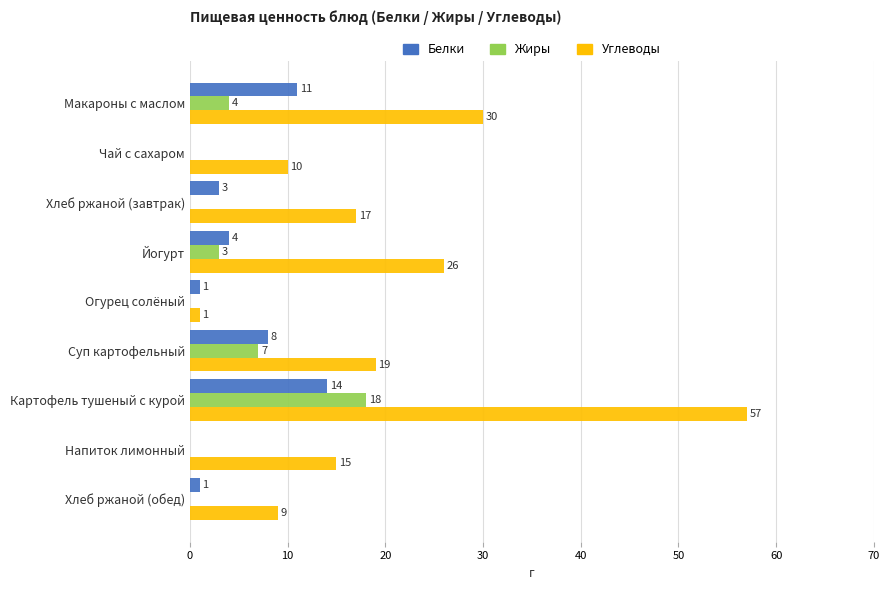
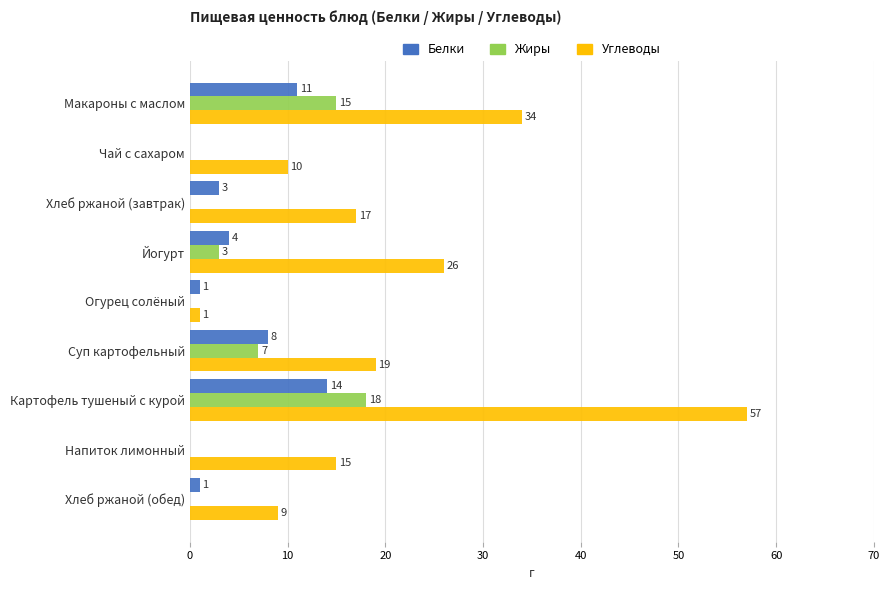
  {
    "Белки": {
      "Макароны с маслом": 11,
      "Хлеб ржаной (завтрак)": 3,
      "Йогурт": 4,
      "Огурец солёный": 1,
      "Суп картофельный": 8,
      "Картофель тушеный с курой": 14,
      "Хлеб ржаной (обед)": 1
    },
    "Жиры": {
-     "Макароны с маслом": 4,
+     "Макароны с маслом": 15,
      "Йогурт": 3,
      "Суп картофельный": 7,
      "Картофель тушеный с курой": 18
    },
    "Углеводы": {
-     "Макароны с маслом": 30,
+     "Макароны с маслом": 34,
      "Чай с сахаром": 10,
      "Хлеб ржаной (завтрак)": 17,
      "Йогурт": 26,
      "Огурец солёный": 1,
      "Суп картофельный": 19,
      "Картофель тушеный с курой": 57,
      "Напиток лимонный": 15,
      "Хлеб ржаной (обед)": 9
    }
  }
